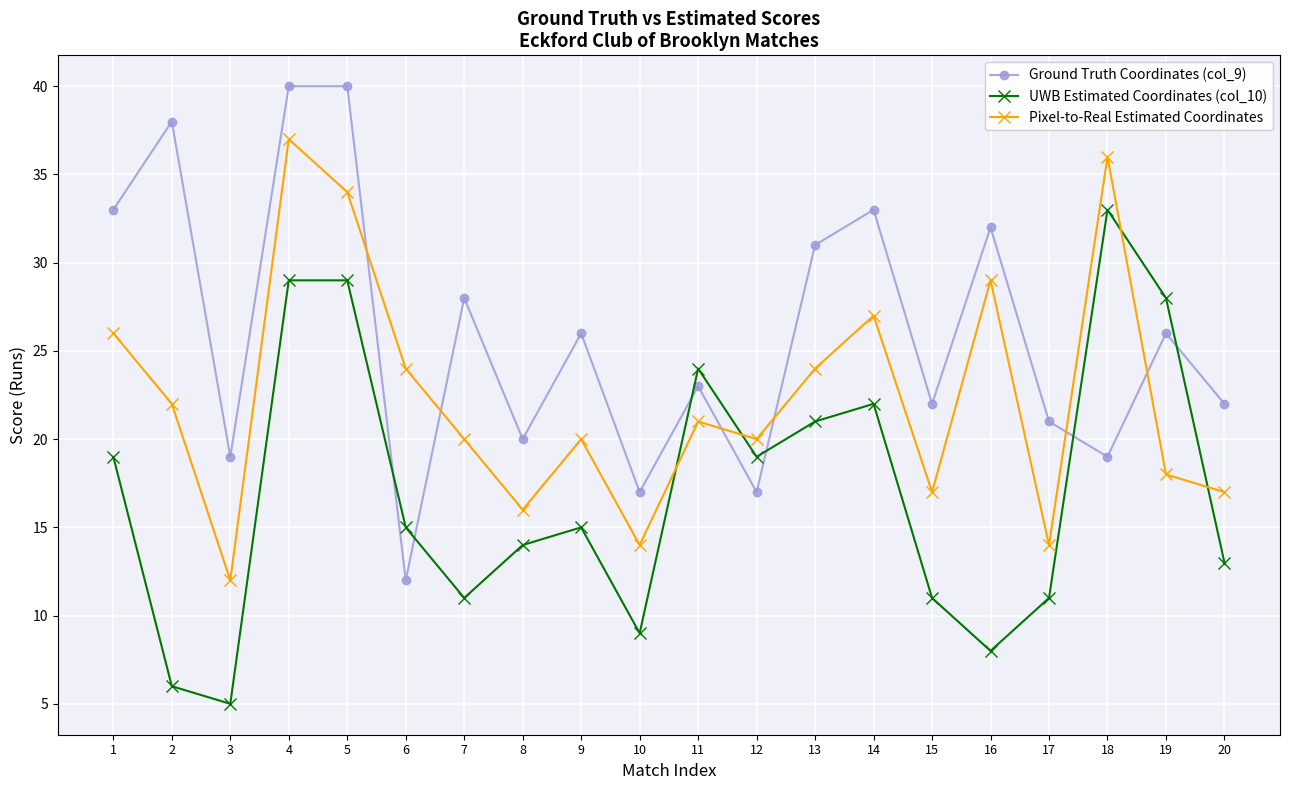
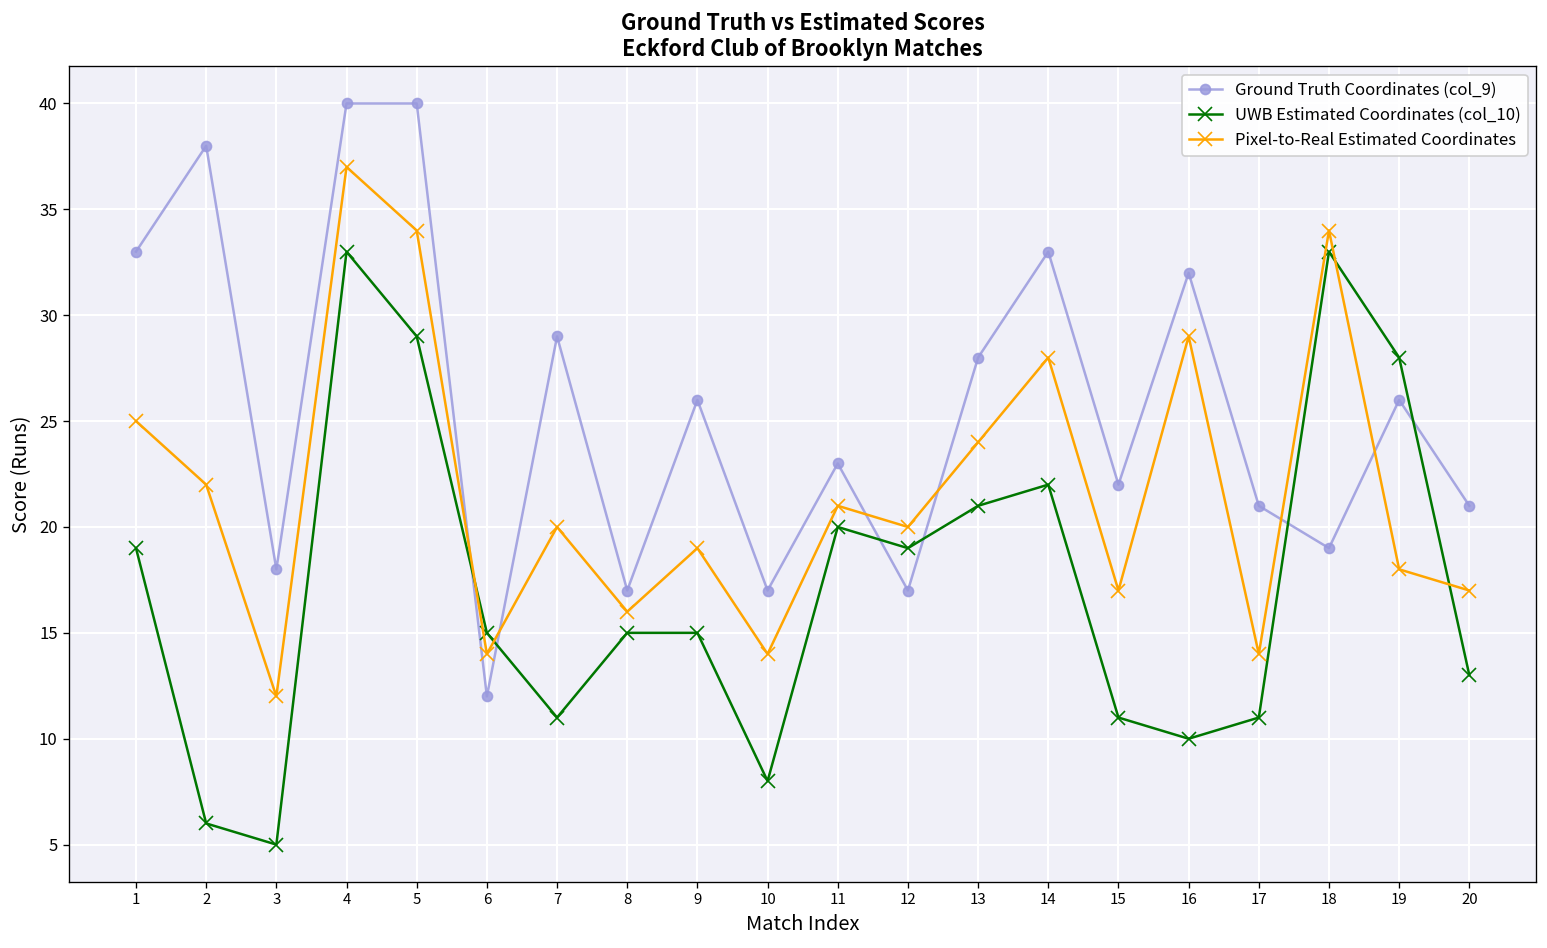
  {
    "Ground Truth Coordinates (col_9)": {
      "1": 33,
      "2": 38,
-     "3": 19,
+     "3": 18,
      "4": 40,
      "5": 40,
      "6": 12,
-     "7": 28,
-     "8": 20,
+     "7": 29,
+     "8": 17,
      "9": 26,
      "10": 17,
      "11": 23,
      "12": 17,
-     "13": 31,
+     "13": 28,
      "14": 33,
      "15": 22,
      "16": 32,
      "17": 21,
      "18": 19,
      "19": 26,
-     "20": 22
+     "20": 21
    },
    "UWB Estimated Coordinates (col_10)": {
      "1": 19,
      "2": 6,
      "3": 5,
-     "4": 29,
+     "4": 33,
      "5": 29,
      "6": 15,
      "7": 11,
-     "8": 14,
+     "8": 15,
      "9": 15,
-     "10": 9,
-     "11": 24,
+     "10": 8,
+     "11": 20,
      "12": 19,
      "13": 21,
      "14": 22,
      "15": 11,
-     "16": 8,
+     "16": 10,
      "17": 11,
      "18": 33,
      "19": 28,
      "20": 13
    },
    "Pixel-to-Real Estimated Coordinates": {
-     "1": 26,
+     "1": 25,
      "2": 22,
      "3": 12,
      "4": 37,
      "5": 34,
-     "6": 24,
+     "6": 14,
      "7": 20,
      "8": 16,
-     "9": 20,
+     "9": 19,
      "10": 14,
      "11": 21,
      "12": 20,
      "13": 24,
-     "14": 27,
+     "14": 28,
      "15": 17,
      "16": 29,
      "17": 14,
-     "18": 36,
+     "18": 34,
      "19": 18,
      "20": 17
    }
  }
